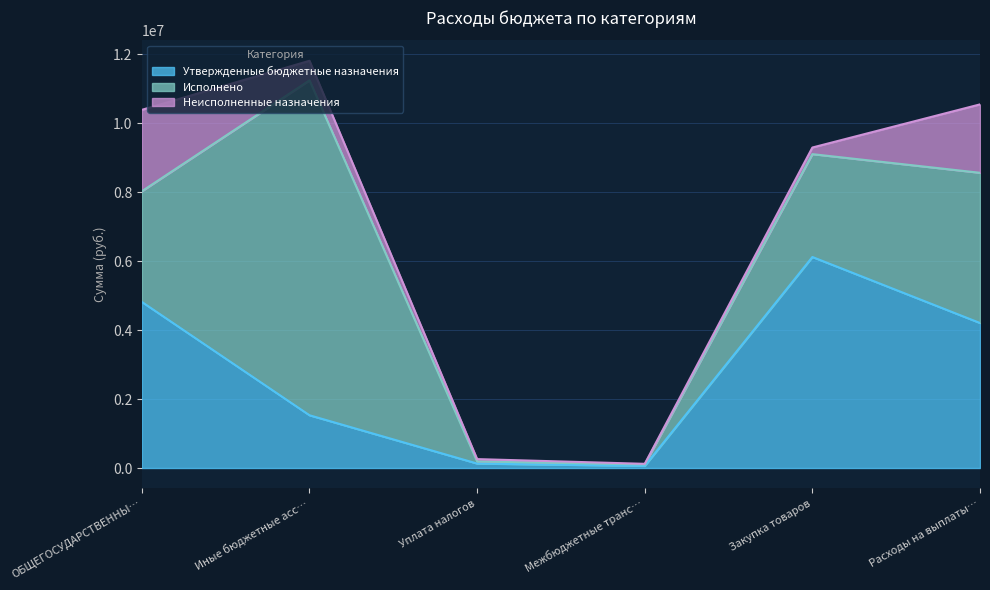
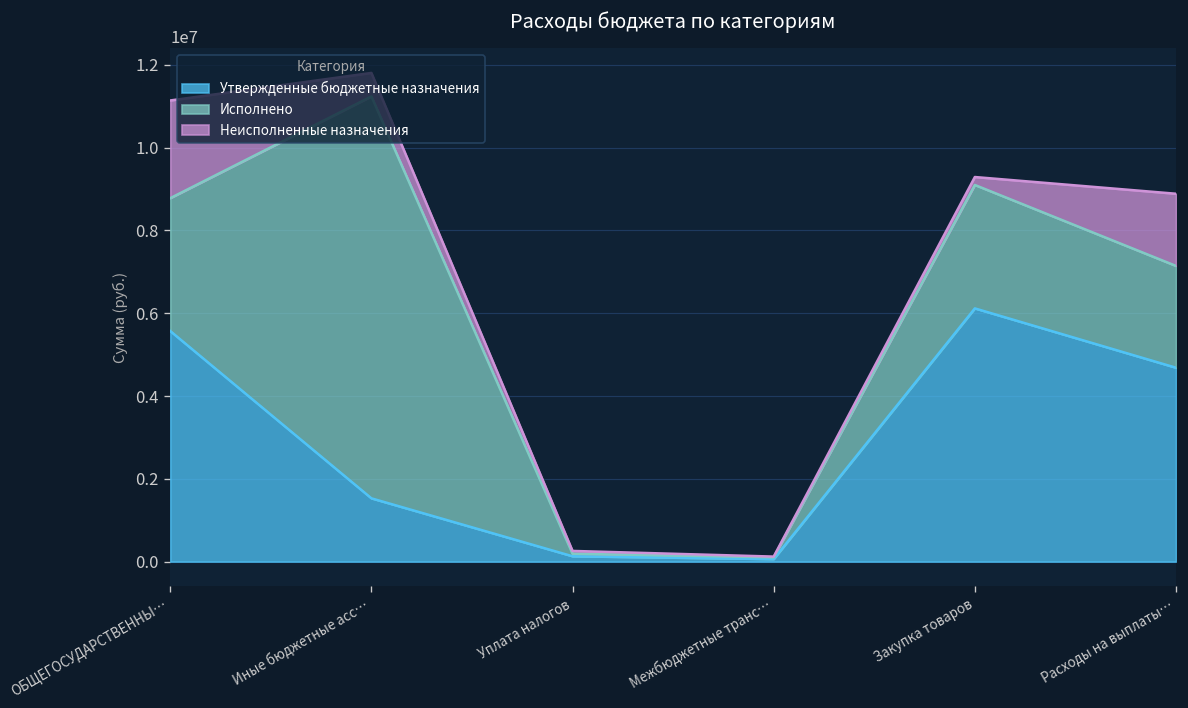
  {
    "Утвержденные бюджетные назначения": {
-     "ОБЩЕГОСУДАРСТВЕННЫ…": 4800000,
+     "ОБЩЕГОСУДАРСТВЕННЫ…": 5600000,
      "Иные бюджетные асс…": 1500000,
      "Закупка товаров": 6100000,
-     "Расходы на выплаты…": 4200000
+     "Расходы на выплаты…": 4700000
    },
    "Исполнено": {
      "ОБЩЕГОСУДАРСТВЕННЫ…": 3200000,
      "Закупка товаров": 3000000,
-     "Расходы на выплаты…": 4400000
+     "Расходы на выплаты…": 2500000
    },
    "Неисполненные назначения": {
      "ОБЩЕГОСУДАРСТВЕННЫ…": 2400000,
      "Закупка товаров": 200000,
-     "Расходы на выплаты…": 2000000
+     "Расходы на выплаты…": 1700000
    }
  }
